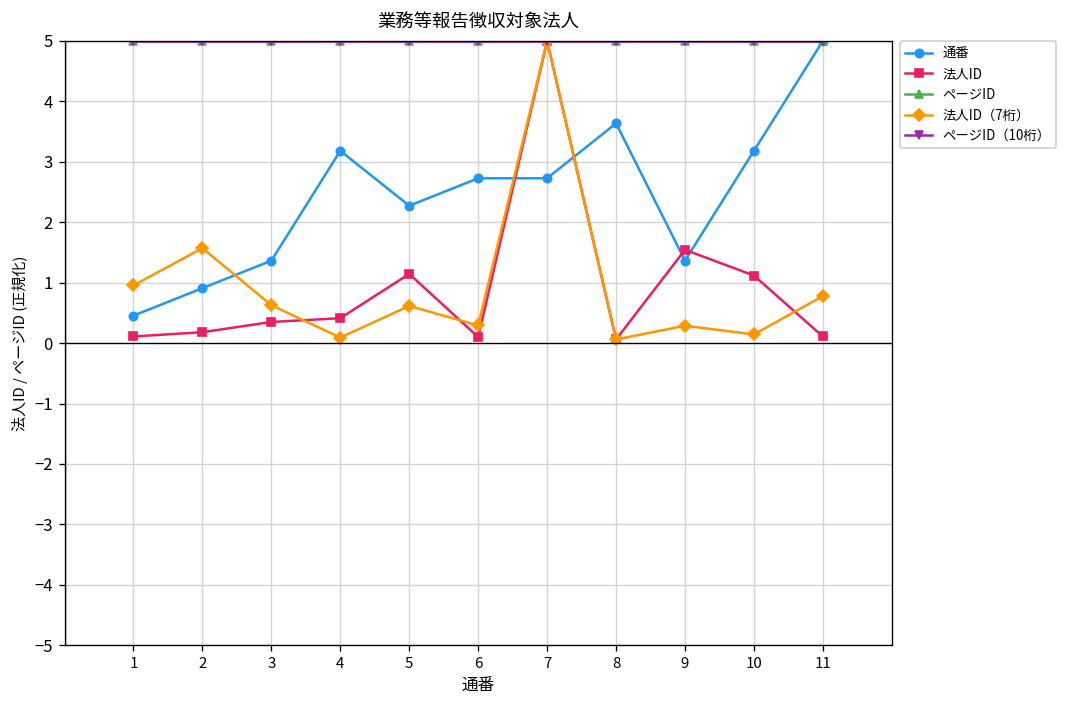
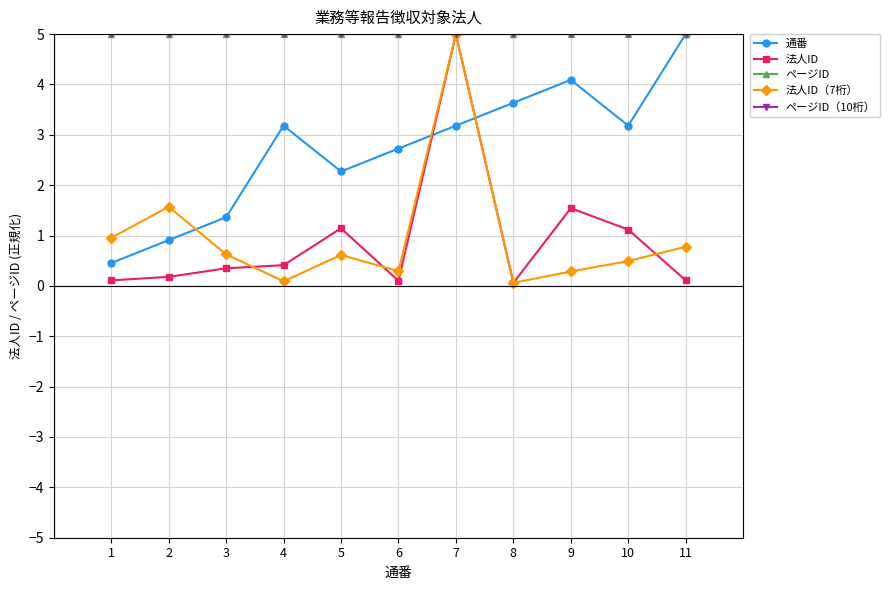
  {
    "通番": {
      "1": 0.5,
      "2": 0.9,
      "3": 1.4,
      "4": 3.2,
      "5": 2.3,
      "6": 2.7,
-     "7": 2.7,
+     "7": 3.2,
      "8": 3.6,
-     "9": 1.4,
+     "9": 4.1,
      "10": 3.2
    },
    "法人ID": {
      "1": 0.1,
      "2": 0.2,
      "3": 0.3,
      "4": 0.4,
      "5": 1.1,
      "6": 0.1,
      "9": 1.5,
      "10": 1.1,
      "11": 0.1
    },
    "ページID（10桁）": {
      "1": 5.0,
      "2": 5.0,
      "3": 5.0,
      "4": 5.0,
      "5": 5.0,
      "6": 5.0,
      "8": 5.0,
      "9": 5.0,
      "10": 5.0
    },
    "法人ID（7桁）": {
      "1": 1.0,
      "2": 1.6,
      "3": 0.6,
      "4": 0.1,
      "5": 0.6,
      "6": 0.3,
      "9": 0.3,
-     "10": 0.1,
+     "10": 0.5,
      "11": 0.8
    }
  }
